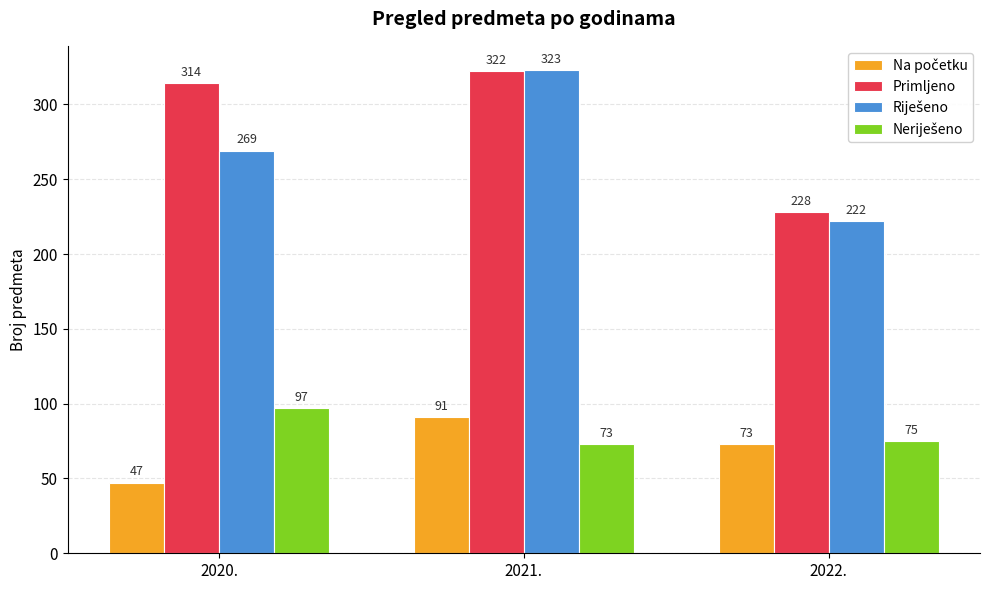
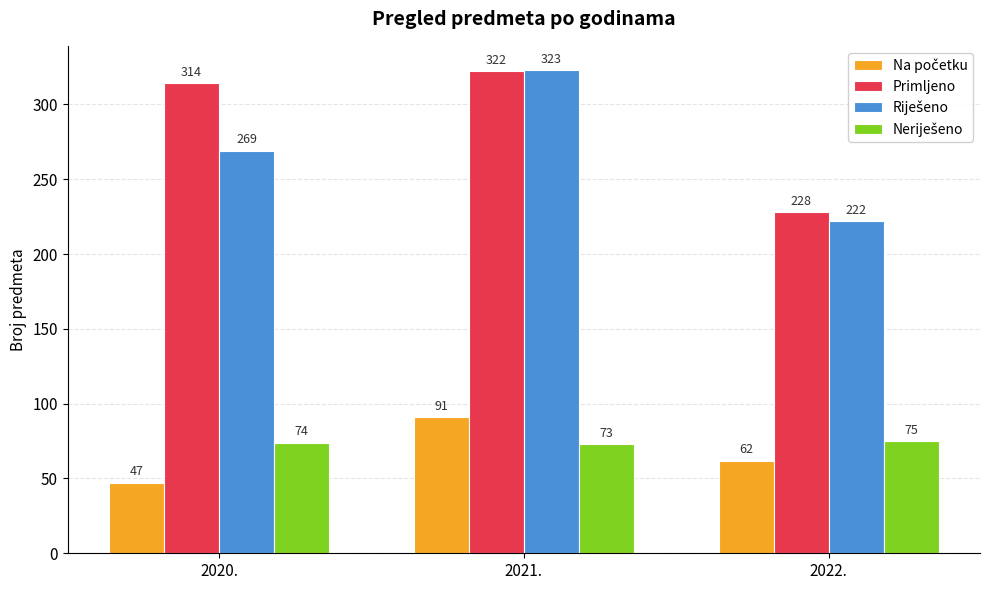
  {
    "Na početku": {
      "2020.": 47,
      "2021.": 91,
-     "2022.": 73
+     "2022.": 62
    },
    "Primljeno": {
      "2020.": 314,
      "2021.": 322,
      "2022.": 228
    },
    "Riješeno": {
      "2020.": 269,
      "2021.": 323,
      "2022.": 222
    },
    "Neriješeno": {
-     "2020.": 97,
+     "2020.": 74,
      "2021.": 73,
      "2022.": 75
    }
  }
